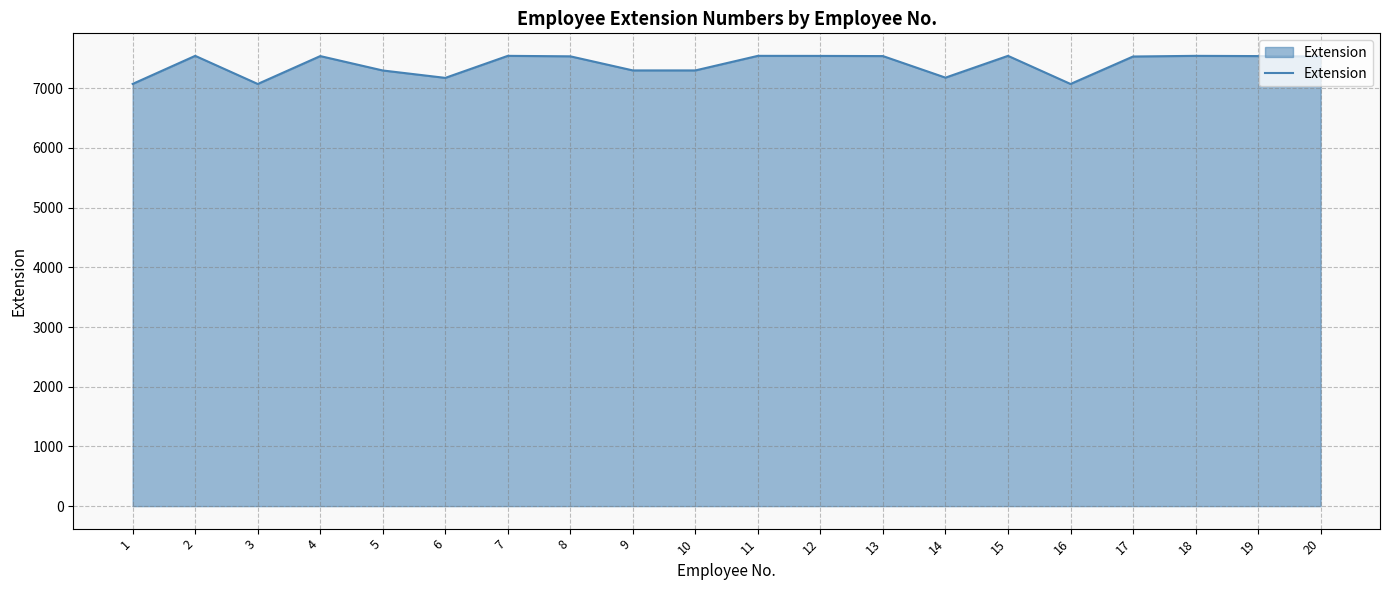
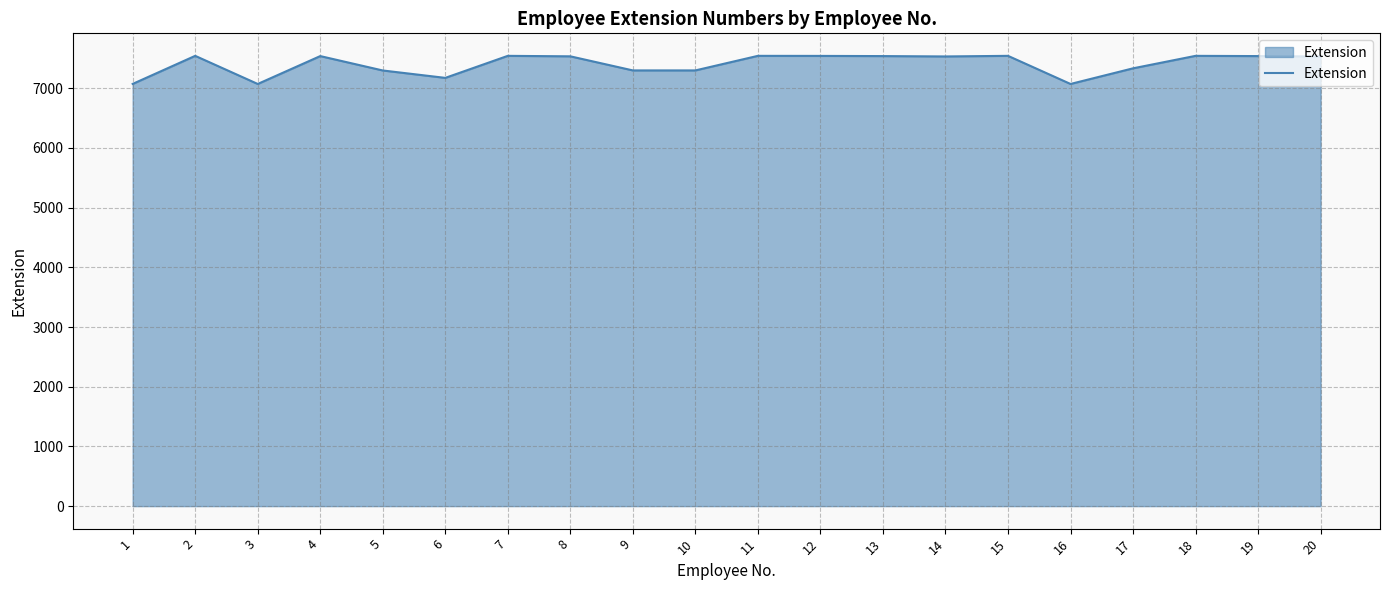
  {
    "1": 7100,
    "2": 7500,
    "3": 7100,
    "4": 7500,
    "5": 7300,
    "6": 7200,
    "7": 7500,
    "8": 7500,
    "9": 7300,
    "10": 7300,
    "11": 7500,
    "12": 7500,
    "13": 7500,
-   "14": 7200,
+   "14": 7500,
    "15": 7500,
    "16": 7100,
-   "17": 7500,
+   "17": 7300,
    "18": 7500,
    "19": 7500
  }
